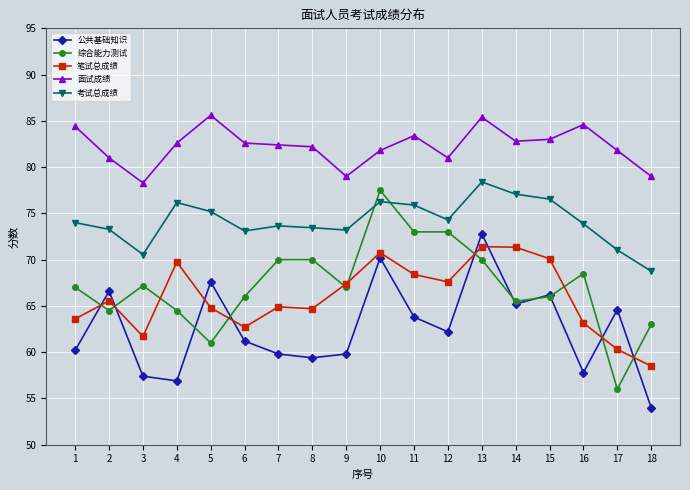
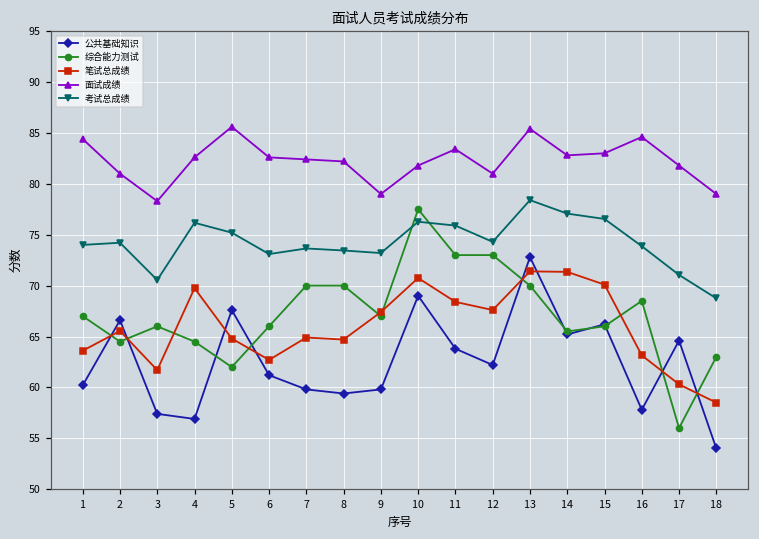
  {
    "公共基础知识": {
      "1": 60,
      "2": 67,
      "3": 57,
      "4": 57,
      "5": 68,
      "6": 61,
      "7": 60,
      "8": 59,
      "9": 60,
-     "10": 70,
+     "10": 69,
      "11": 64,
      "12": 62,
      "13": 73,
      "14": 65,
      "16": 58,
      "17": 65,
      "18": 54
    },
    "综合能力测试": {
      "1": 67,
      "2": 65,
-     "3": 67,
+     "3": 66,
      "4": 65,
-     "5": 61,
+     "5": 62,
      "6": 66,
      "7": 70,
      "8": 70,
      "9": 67,
      "10": 78,
      "11": 73,
      "12": 73,
      "13": 70,
      "14": 66,
      "16": 69,
      "17": 56,
      "18": 63
    },
    "笔试总成绩": {
      "1": 64,
      "2": 66,
      "3": 62,
      "4": 70,
      "5": 65,
      "6": 63,
      "7": 65,
      "8": 65,
      "9": 67,
      "10": 71,
      "11": 68,
      "12": 68,
      "13": 71,
      "14": 71,
      "15": 70,
      "16": 63,
      "17": 60,
      "18": 59
    },
    "面试成绩": {
      "1": 84,
      "2": 81,
      "3": 78,
      "4": 83,
      "5": 86,
      "6": 83,
      "7": 82,
      "8": 82,
      "9": 79,
      "10": 82,
      "11": 83,
      "12": 81,
      "13": 85,
      "14": 83,
      "15": 83,
      "16": 85,
      "17": 82,
      "18": 79
    },
    "考试总成绩": {
      "1": 74,
-     "2": 73,
+     "2": 74,
      "3": 71,
      "4": 76,
      "5": 75,
      "6": 73,
      "7": 74,
      "8": 73,
      "9": 73,
      "10": 76,
      "11": 76,
      "12": 74,
      "13": 78,
      "14": 77,
      "15": 77,
      "16": 74,
      "17": 71,
      "18": 69
    }
  }
